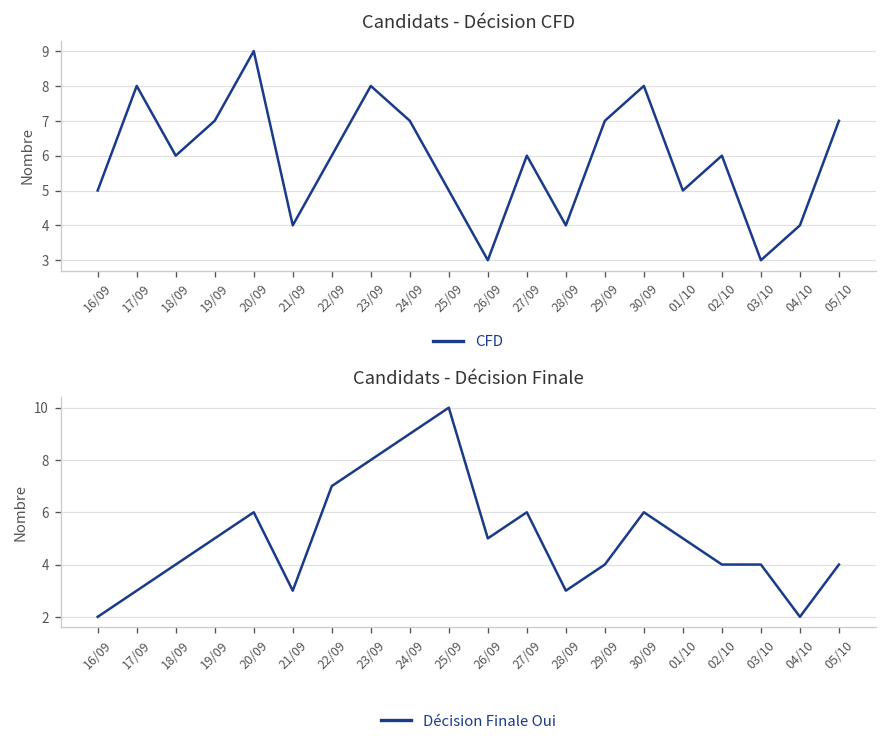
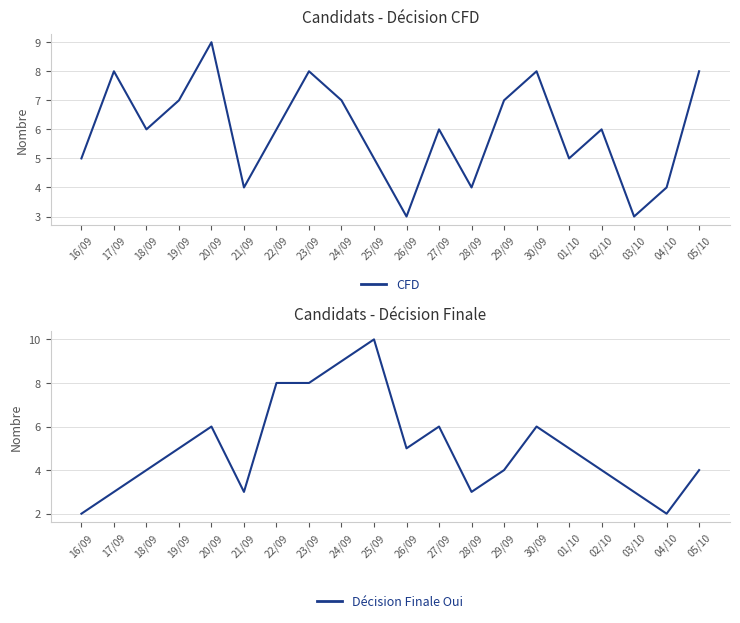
  {
    "Candidats - Décision CFD": {
      "16/09": 5,
      "17/09": 8,
      "18/09": 6,
      "19/09": 7,
      "20/09": 9,
      "21/09": 4,
      "22/09": 6,
      "23/09": 8,
      "24/09": 7,
      "25/09": 5,
      "26/09": 3,
      "27/09": 6,
      "28/09": 4,
      "29/09": 7,
      "30/09": 8,
      "01/10": 5,
      "02/10": 6,
      "03/10": 3,
      "04/10": 4,
-     "05/10": 7
+     "05/10": 8
    },
    "Candidats - Décision Finale": {
      "16/09": 2,
      "17/09": 3,
      "18/09": 4,
      "19/09": 5,
      "20/09": 6,
      "21/09": 3,
-     "22/09": 7,
+     "22/09": 8,
      "23/09": 8,
      "24/09": 9,
      "25/09": 10,
      "26/09": 5,
      "27/09": 6,
      "28/09": 3,
      "29/09": 4,
      "30/09": 6,
      "01/10": 5,
      "02/10": 4,
-     "03/10": 4,
+     "03/10": 3,
      "04/10": 2,
      "05/10": 4
    }
  }
